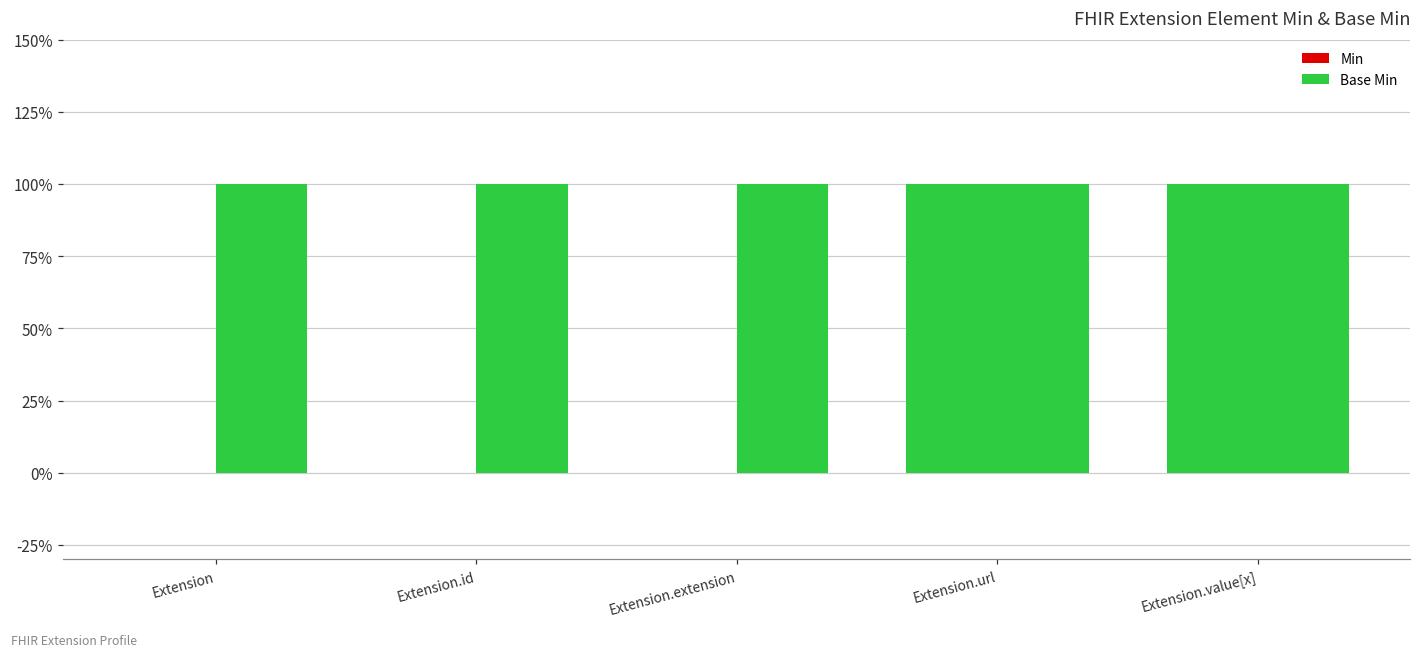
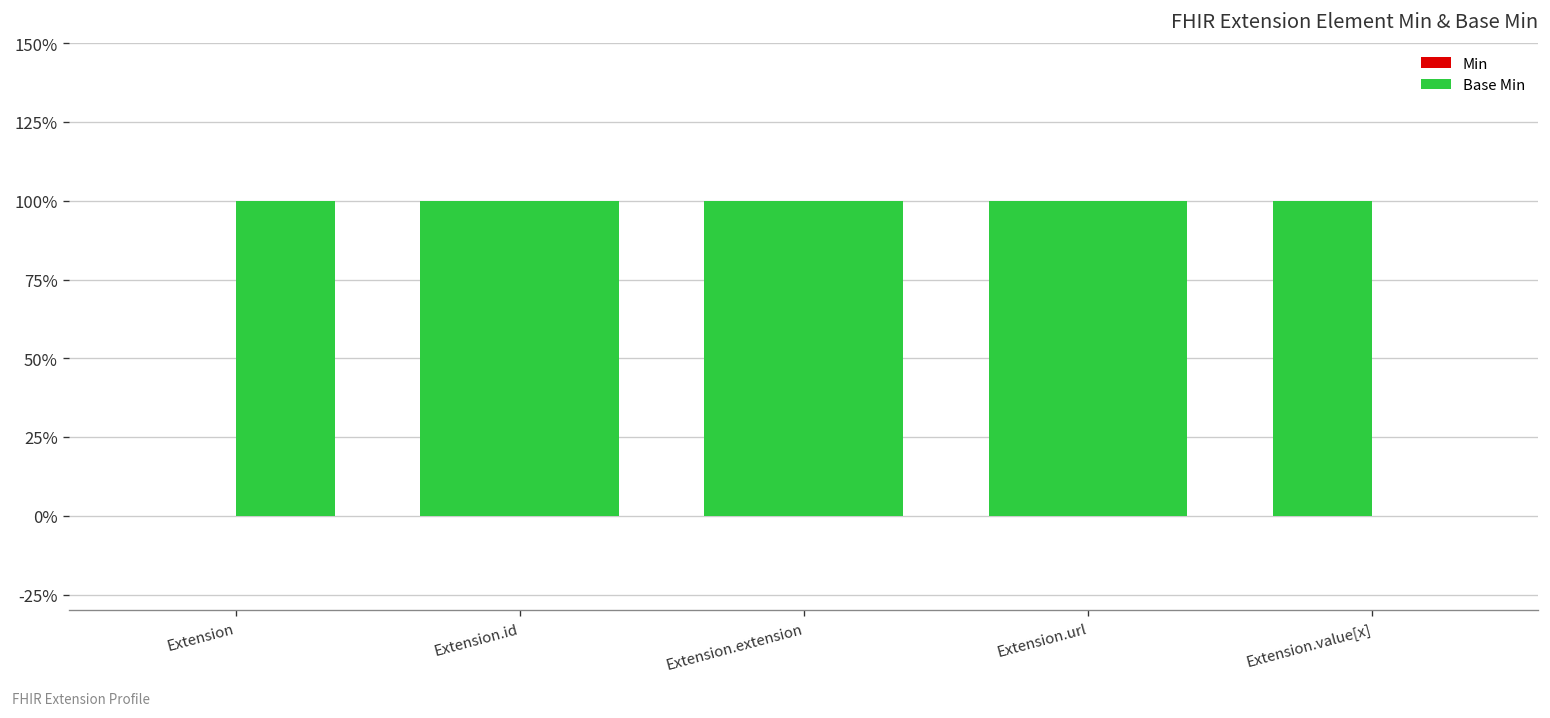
  {
    "Min": {
      "Extension": "0%",
-     "Extension.id": "0%",
-     "Extension.extension": "0%",
+     "Extension.id": "100%",
+     "Extension.extension": "100%",
      "Extension.url": "100%",
      "Extension.value[x]": "100%"
    },
    "Base Min": {
      "Extension": "100%",
      "Extension.id": "100%",
      "Extension.extension": "100%",
      "Extension.url": "100%",
-     "Extension.value[x]": "100%"
+     "Extension.value[x]": "0%"
    }
  }
